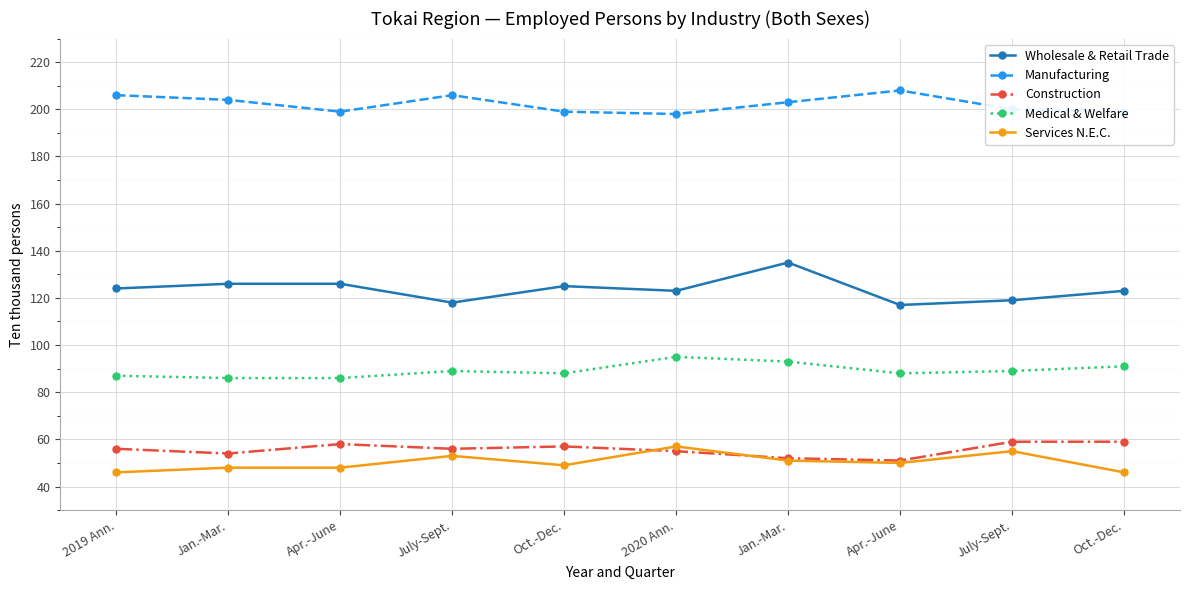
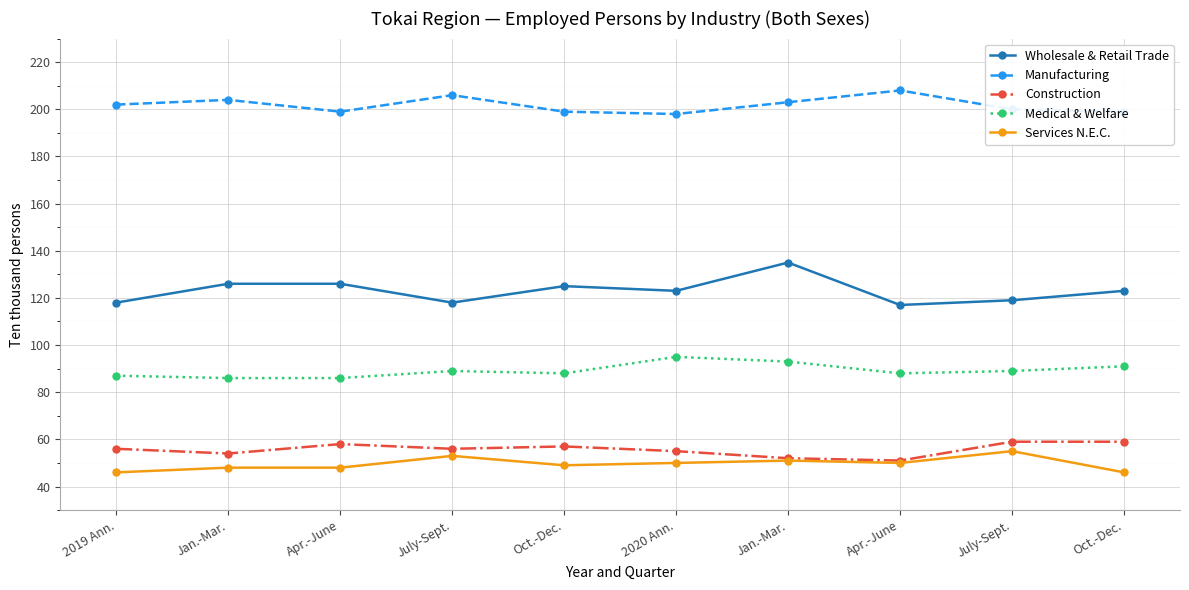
  {
    "Wholesale & Retail Trade": {
-     "2019 Ann.": 124,
+     "2019 Ann.": 118,
      "2020 Ann.": 123
    },
    "Manufacturing": {
-     "2019 Ann.": 206,
+     "2019 Ann.": 202,
      "2020 Ann.": 198
    },
    "Construction": {
      "2019 Ann.": 56,
      "2020 Ann.": 55
    },
    "Medical & Welfare": {
      "2019 Ann.": 87,
      "2020 Ann.": 95
    },
    "Services N.E.C.": {
      "2019 Ann.": 46,
-     "2020 Ann.": 57
+     "2020 Ann.": 50
    }
  }
